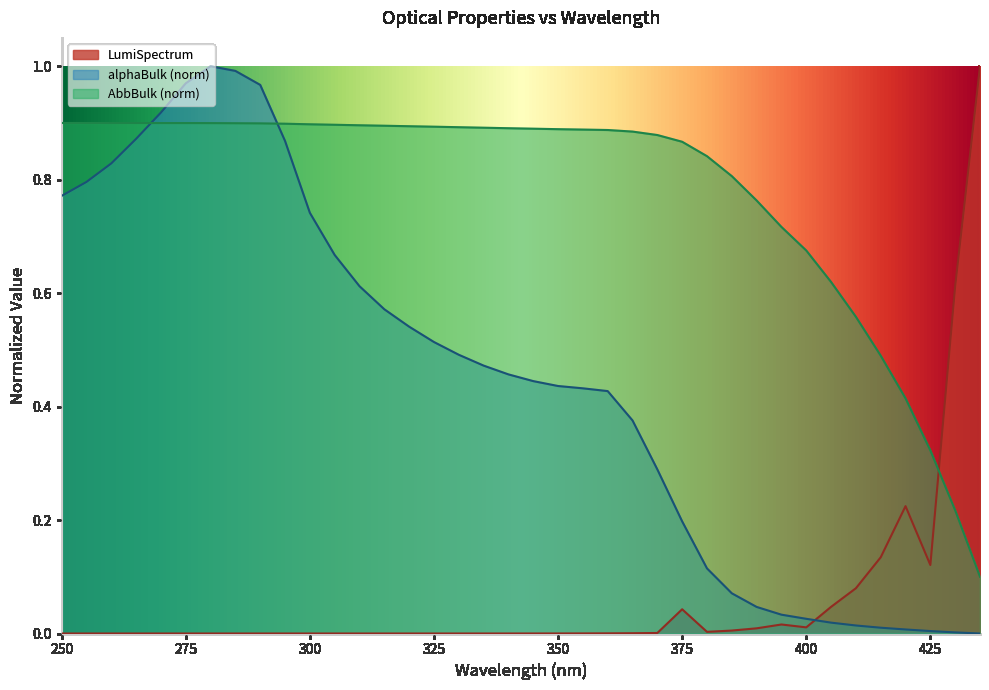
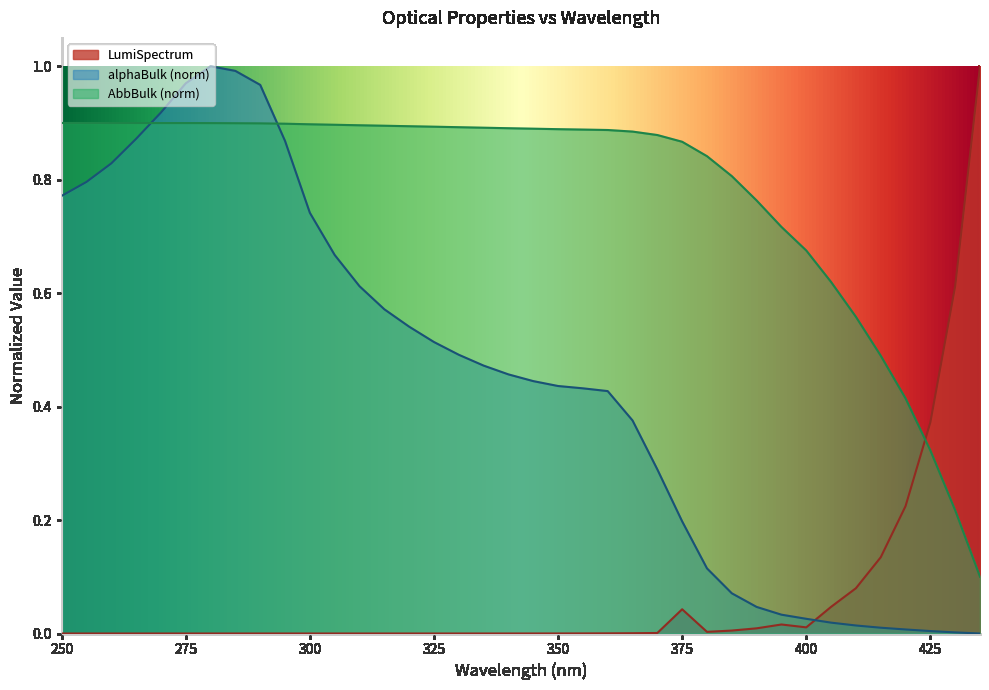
  {
    "LumiSpectrum": {
      "250": 0.00,
      "275": 0.00,
      "300": 0.00,
      "325": 0.00,
      "350": 0.00,
      "375": 0.04,
      "400": 0.01,
-     "425": 0.12
+     "425": 0.37
    },
    "alphaBulk (norm)": {
      "250": 0.77,
      "300": 0.74,
      "325": 0.51,
      "350": 0.44,
      "375": 0.20,
      "400": 0.03,
      "425": 0.00
    },
    "AbbBulk (norm)": {
      "250": 0.90,
      "275": 0.90,
      "300": 0.90,
      "325": 0.89,
      "350": 0.89,
      "375": 0.87,
      "400": 0.68,
      "425": 0.32
    }
  }
